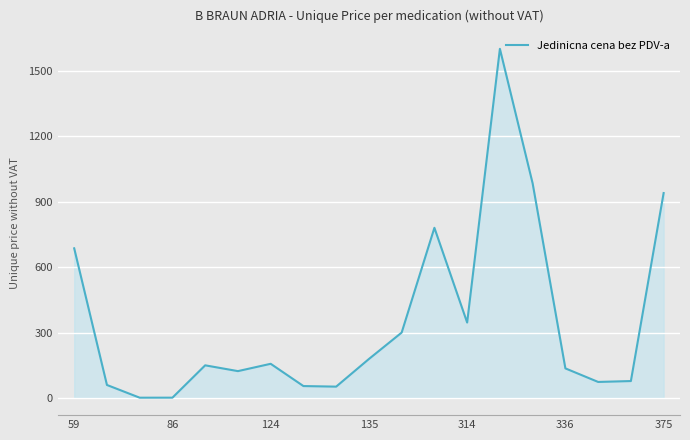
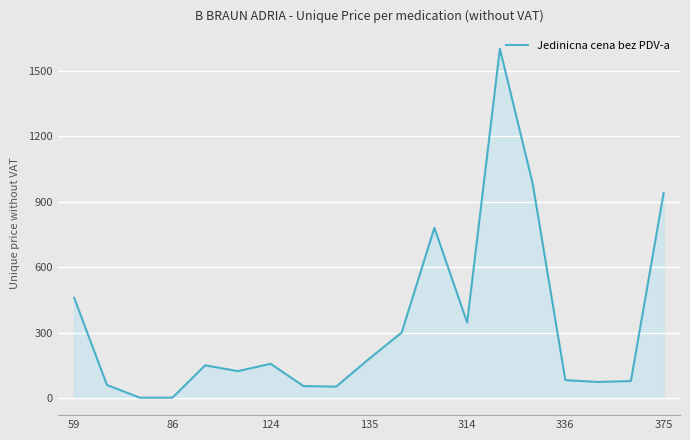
  {
-   "59": 690,
+   "59": 460,
    "86": 0,
    "124": 160,
    "135": 180,
    "314": 350,
-   "336": 140,
+   "336": 80,
    "375": 940
  }
